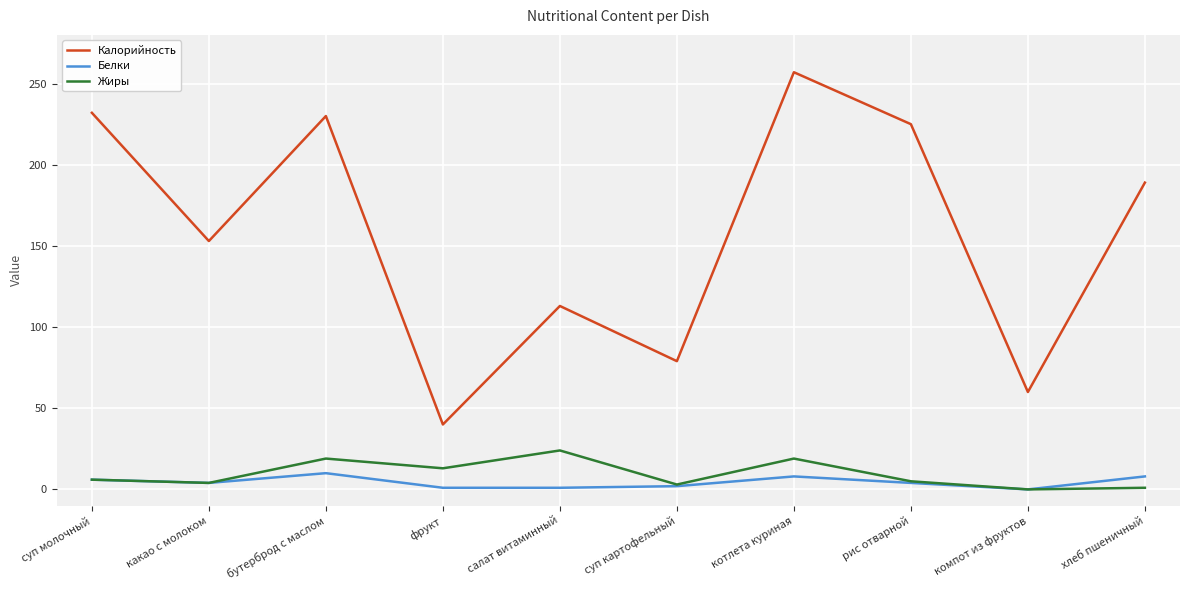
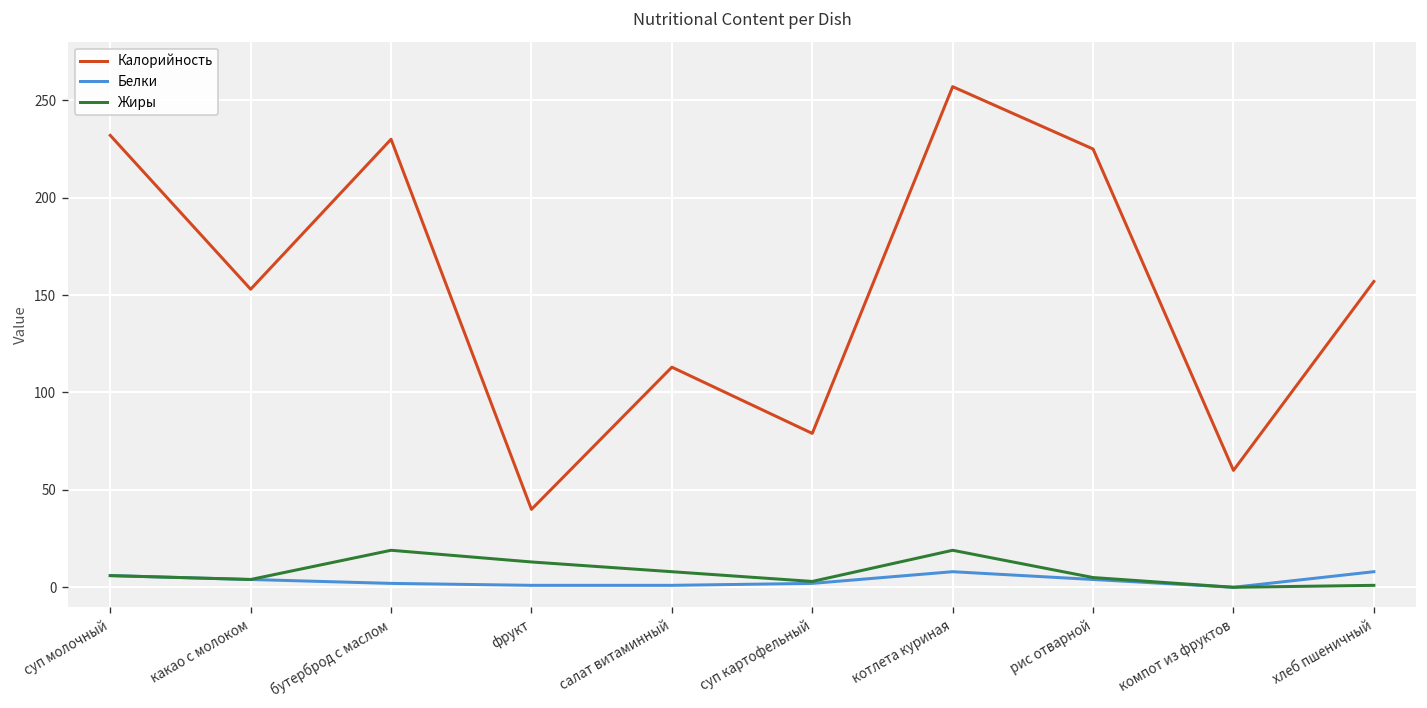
  {
    "Калорийность": {
      "суп молочный": 232,
      "какао с молоком": 153,
      "бутерброд с маслом": 230,
      "фрукт": 40,
      "салат витаминный": 113,
      "суп картофельный": 79,
      "котлета куриная": 257,
      "рис отварной": 225,
      "компот из фруктов": 60,
-     "хлеб пшеничный": 189
+     "хлеб пшеничный": 157
    },
    "Белки": {
-     "бутерброд с маслом": 10,
+     "бутерброд с маслом": 2,
      "фрукт": 1,
      "салат витаминный": 1,
      "котлета куриная": 8,
      "хлеб пшеничный": 8
    },
    "Жиры": {
      "бутерброд с маслом": 19,
      "фрукт": 13,
-     "салат витаминный": 24,
+     "салат витаминный": 8,
      "котлета куриная": 19,
      "хлеб пшеничный": 1
    }
  }
